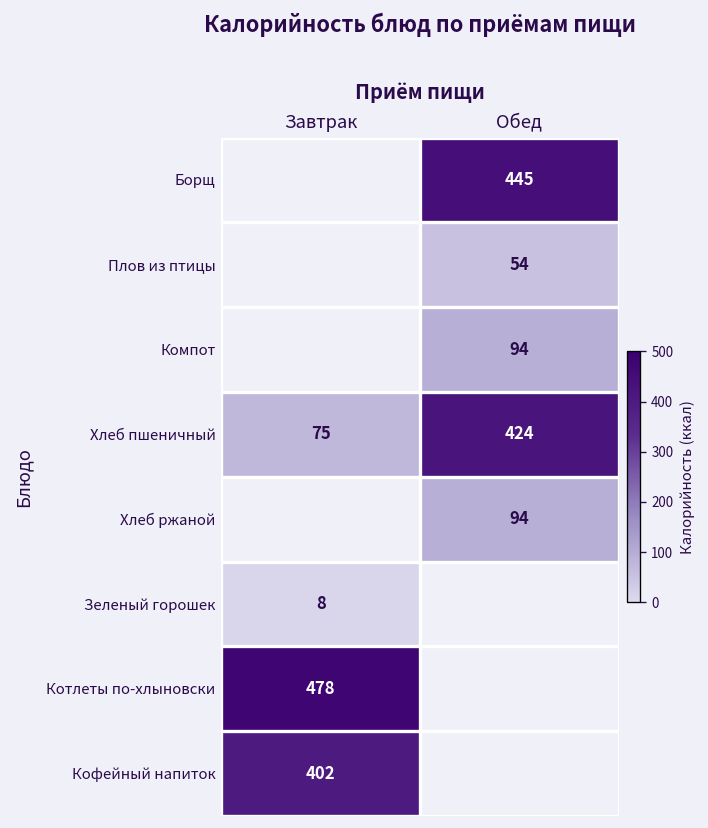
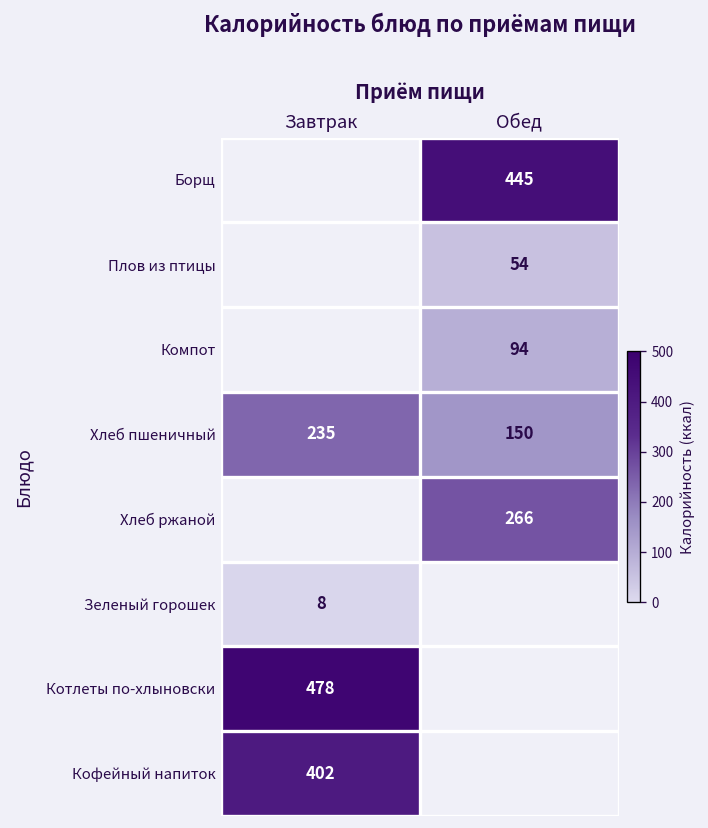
  {
    "Борщ": {
      "Обед": 445
    },
    "Плов из птицы": {
      "Обед": 54
    },
    "Компот": {
      "Обед": 94
    },
    "Хлеб пшеничный": {
-     "Завтрак": 75,
-     "Обед": 424
+     "Завтрак": 235,
+     "Обед": 150
    },
    "Хлеб ржаной": {
-     "Обед": 94
+     "Обед": 266
    },
    "Зеленый горошек": {
      "Завтрак": 8
    },
    "Котлеты по-хлыновски": {
      "Завтрак": 478
    },
    "Кофейный напиток": {
      "Завтрак": 402
    }
  }
